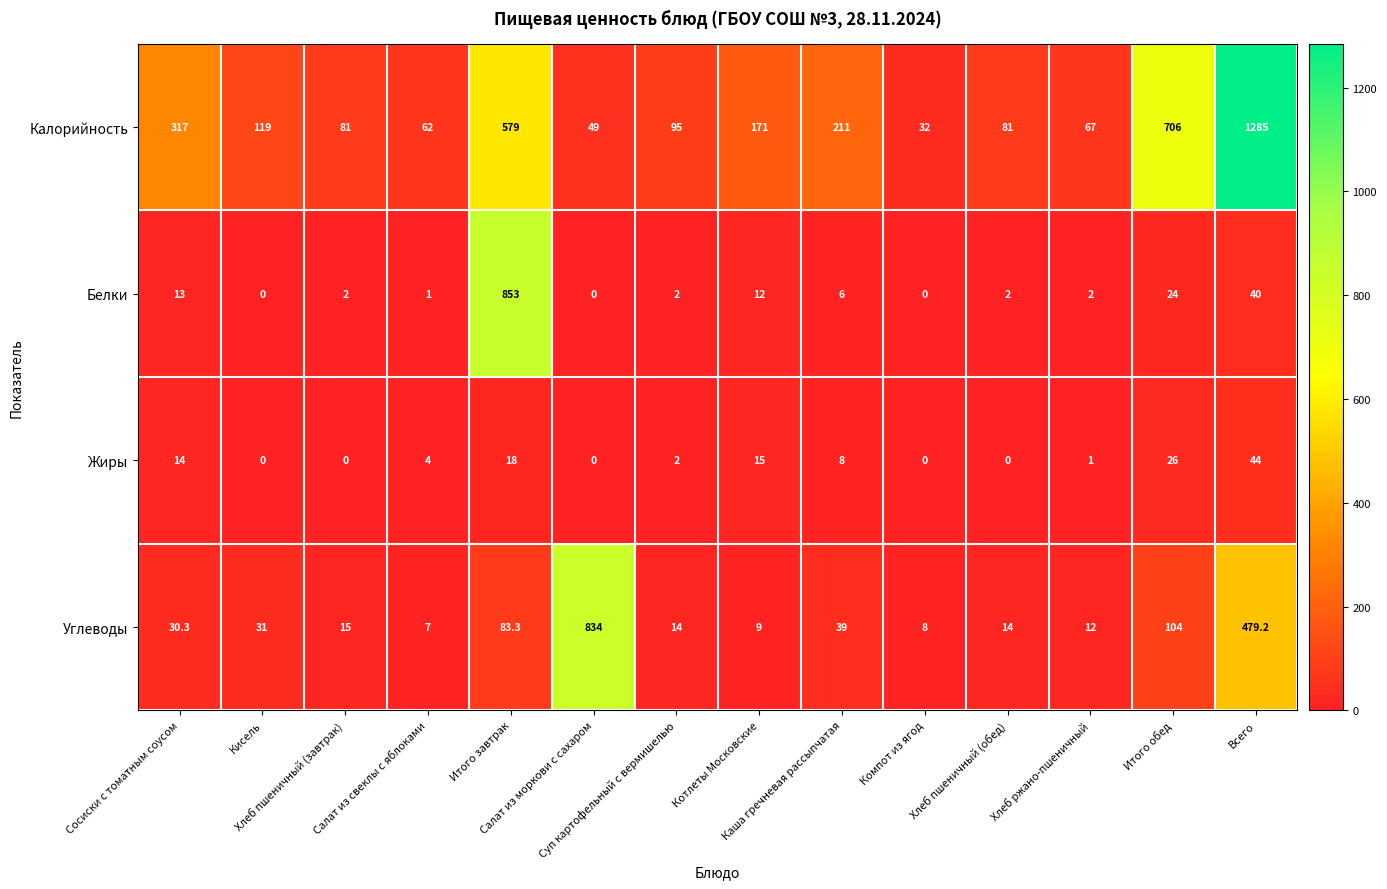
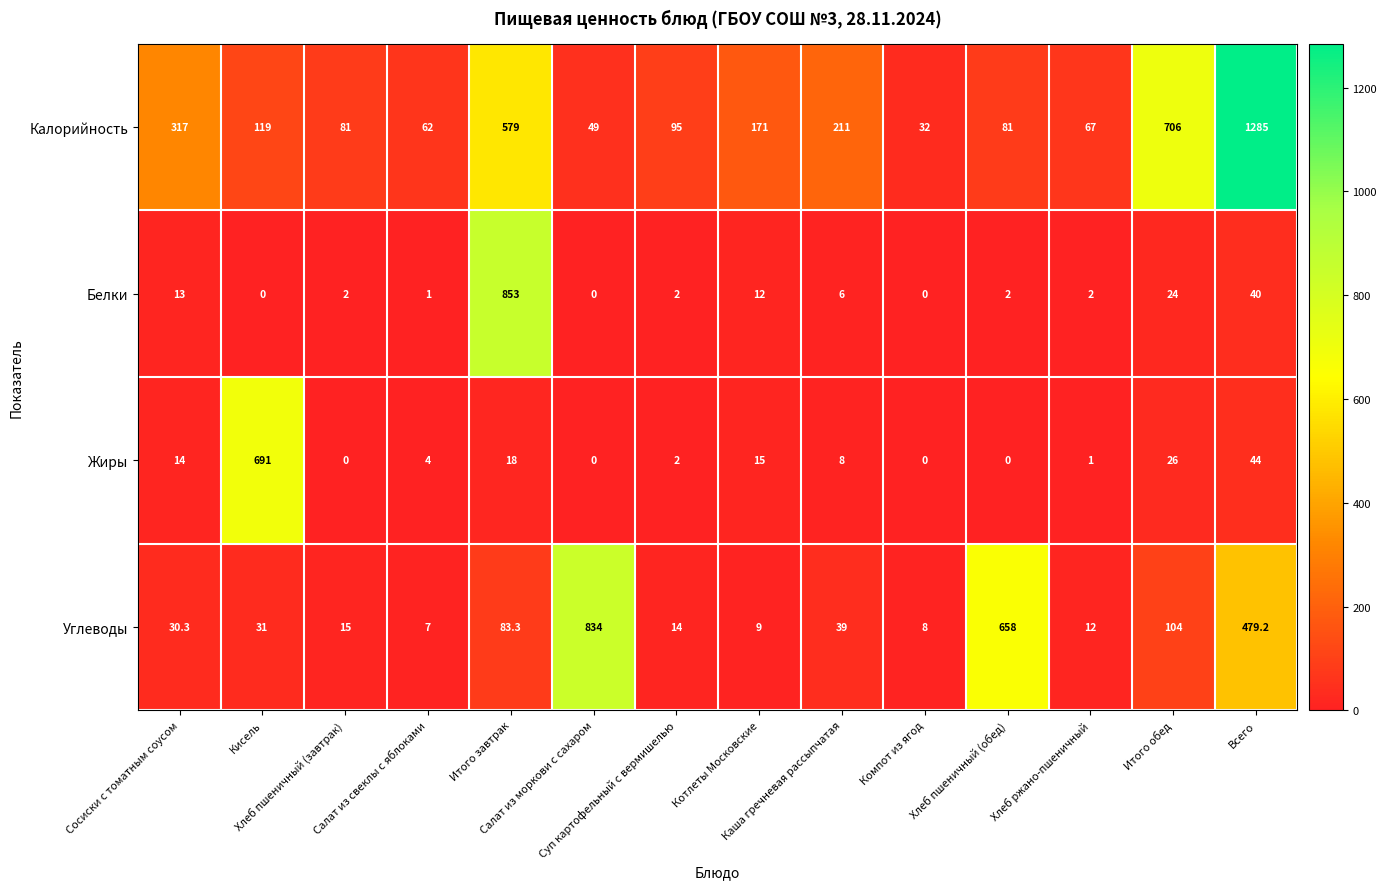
  {
    "Калорийность": {
      "Сосиски с томатным соусом": 317,
      "Кисель": 119,
      "Хлеб пшеничный (завтрак)": 81,
      "Салат из свеклы с яблоками": 62,
      "Итого завтрак": 579,
      "Салат из моркови с сахаром": 49,
      "Суп картофельный с вермишелью": 95,
      "Котлеты Московские": 171,
      "Каша гречневая рассыпчатая": 211,
      "Компот из ягод": 32,
      "Хлеб пшеничный (обед)": 81,
      "Хлеб ржано-пшеничный": 67,
      "Итого обед": 706,
      "Всего": 1285
    },
    "Белки": {
      "Сосиски с томатным соусом": 13,
      "Кисель": 0,
      "Хлеб пшеничный (завтрак)": 2,
      "Салат из свеклы с яблоками": 1,
      "Итого завтрак": 853,
      "Салат из моркови с сахаром": 0,
      "Суп картофельный с вермишелью": 2,
      "Котлеты Московские": 12,
      "Каша гречневая рассыпчатая": 6,
      "Компот из ягод": 0,
      "Хлеб пшеничный (обед)": 2,
      "Хлеб ржано-пшеничный": 2,
      "Итого обед": 24,
      "Всего": 40
    },
    "Жиры": {
      "Сосиски с томатным соусом": 14,
-     "Кисель": 0,
+     "Кисель": 691,
      "Хлеб пшеничный (завтрак)": 0,
      "Салат из свеклы с яблоками": 4,
      "Итого завтрак": 18,
      "Салат из моркови с сахаром": 0,
      "Суп картофельный с вермишелью": 2,
      "Котлеты Московские": 15,
      "Каша гречневая рассыпчатая": 8,
      "Компот из ягод": 0,
      "Хлеб пшеничный (обед)": 0,
      "Хлеб ржано-пшеничный": 1,
      "Итого обед": 26,
      "Всего": 44
    },
    "Углеводы": {
      "Сосиски с томатным соусом": 30.3,
      "Кисель": 31,
      "Хлеб пшеничный (завтрак)": 15,
      "Салат из свеклы с яблоками": 7,
      "Итого завтрак": 83.3,
      "Салат из моркови с сахаром": 834,
      "Суп картофельный с вермишелью": 14,
      "Котлеты Московские": 9,
      "Каша гречневая рассыпчатая": 39,
      "Компот из ягод": 8,
-     "Хлеб пшеничный (обед)": 14,
+     "Хлеб пшеничный (обед)": 658,
      "Хлеб ржано-пшеничный": 12,
      "Итого обед": 104,
      "Всего": 479.2
    }
  }
